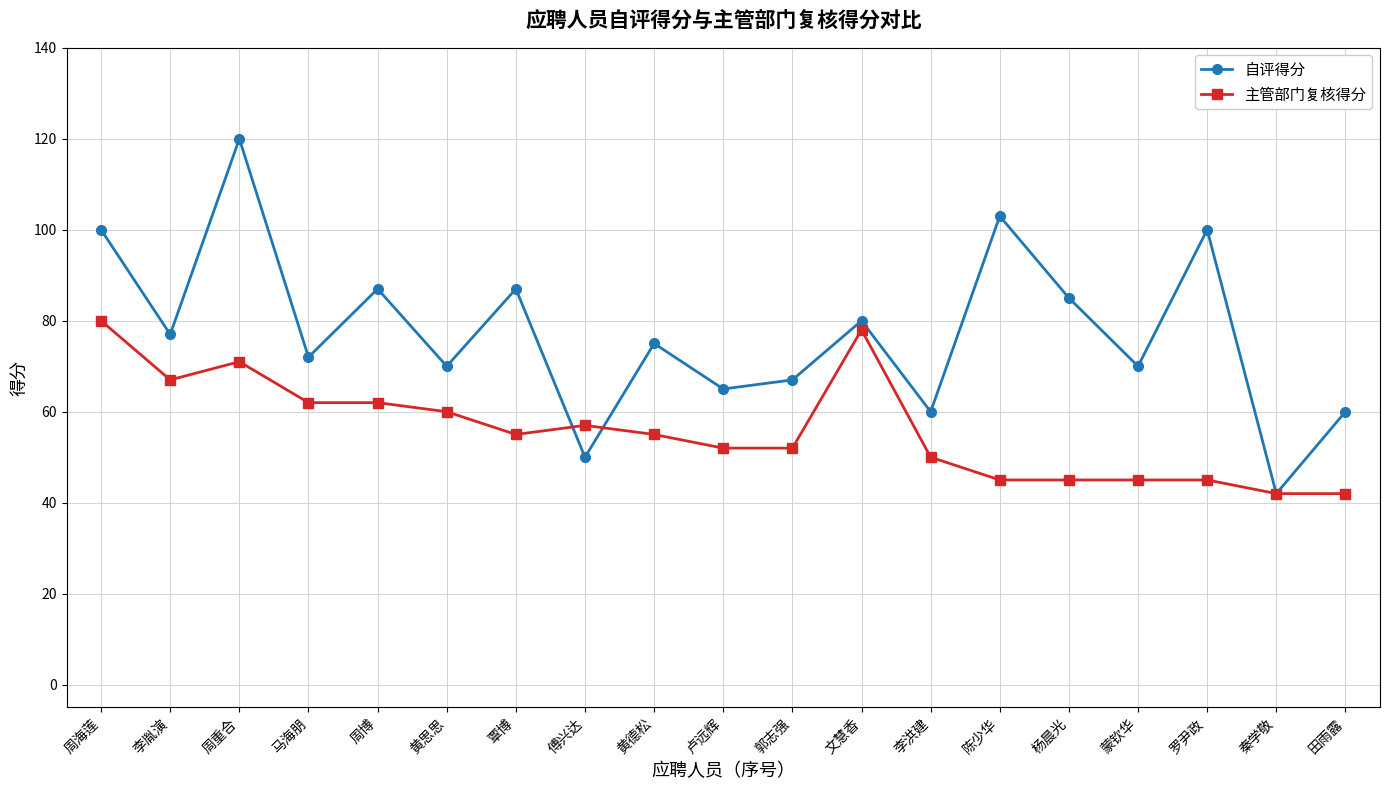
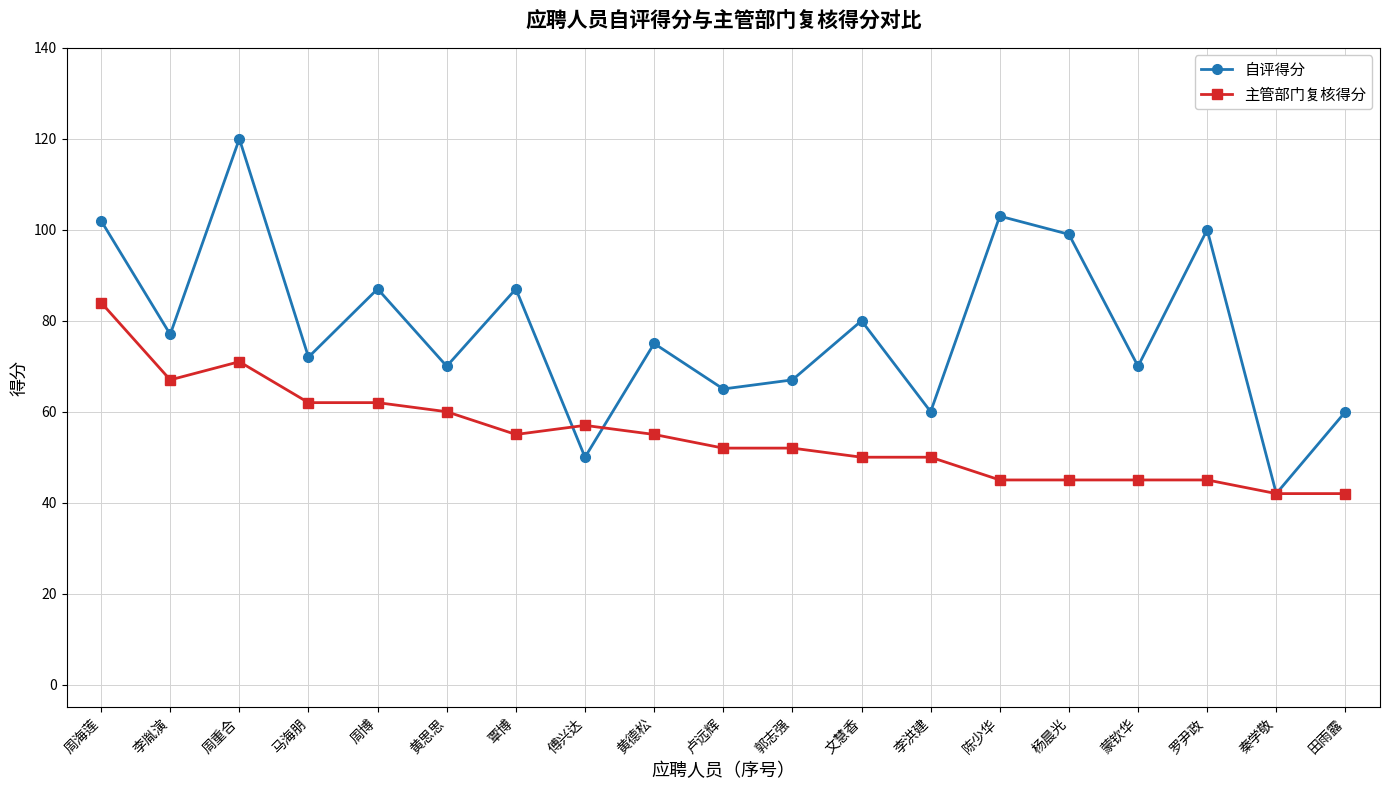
  {
    "自评得分": {
-     "周海莲": 100,
+     "周海莲": 102,
      "李胤演": 77,
      "周重合": 120,
      "马海朋": 72,
      "周博": 87,
      "黄思思": 70,
      "覃博": 87,
      "傅兴达": 50,
      "黄德松": 75,
      "卢远辉": 65,
      "郭志强": 67,
      "文慧香": 80,
      "李洪建": 60,
      "陈少华": 103,
-     "杨晨光": 85,
+     "杨晨光": 99,
      "蒙钦华": 70,
      "罗尹政": 100,
      "田雨露": 60
    },
    "主管部门复核得分": {
-     "周海莲": 80,
+     "周海莲": 84,
      "李胤演": 67,
      "周重合": 71,
      "马海朋": 62,
      "周博": 62,
      "黄思思": 60,
      "覃博": 55,
      "傅兴达": 57,
      "黄德松": 55,
      "卢远辉": 52,
      "郭志强": 52,
-     "文慧香": 78,
+     "文慧香": 50,
      "李洪建": 50,
      "陈少华": 45,
      "杨晨光": 45,
      "蒙钦华": 45,
      "罗尹政": 45,
      "田雨露": 42
    }
  }
